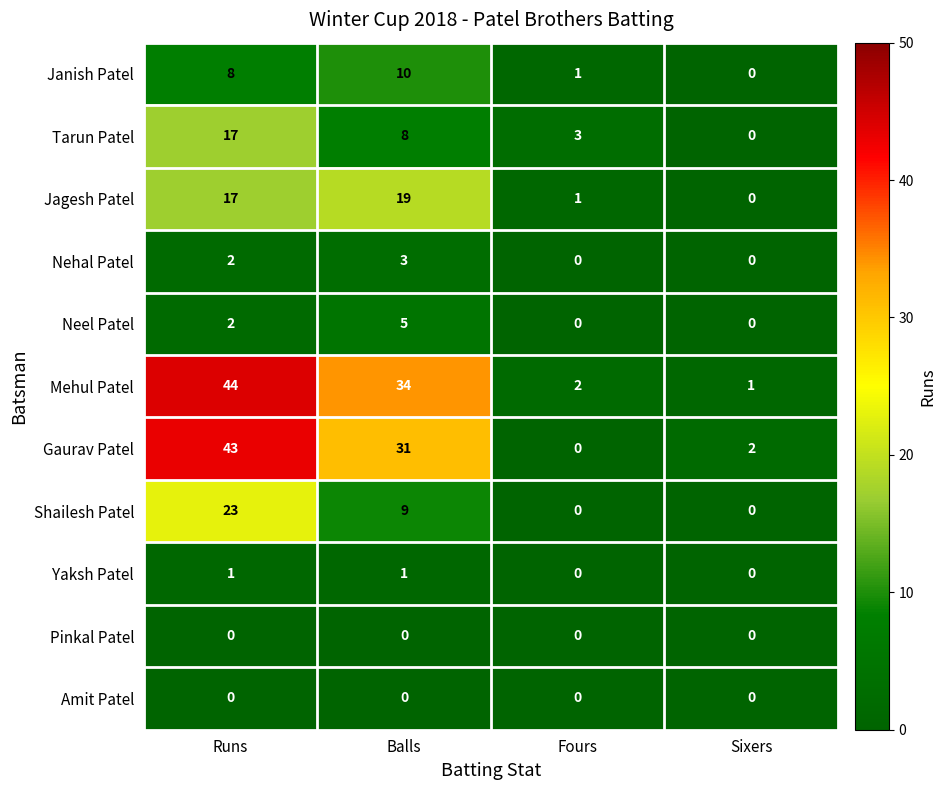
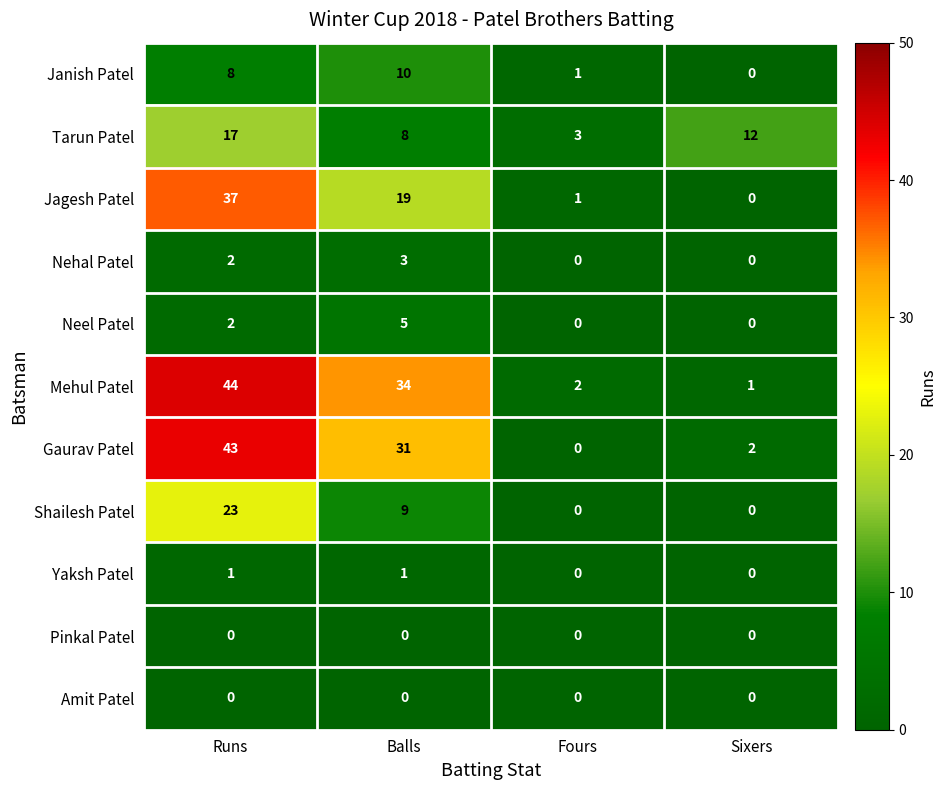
  {
    "Janish Patel": {
      "Runs": 8,
      "Balls": 10,
      "Fours": 1,
      "Sixers": 0
    },
    "Tarun Patel": {
      "Runs": 17,
      "Balls": 8,
      "Fours": 3,
-     "Sixers": 0
+     "Sixers": 12
    },
    "Jagesh Patel": {
-     "Runs": 17,
+     "Runs": 37,
      "Balls": 19,
      "Fours": 1,
      "Sixers": 0
    },
    "Nehal Patel": {
      "Runs": 2,
      "Balls": 3,
      "Fours": 0,
      "Sixers": 0
    },
    "Neel Patel": {
      "Runs": 2,
      "Balls": 5,
      "Fours": 0,
      "Sixers": 0
    },
    "Mehul Patel": {
      "Runs": 44,
      "Balls": 34,
      "Fours": 2,
      "Sixers": 1
    },
    "Gaurav Patel": {
      "Runs": 43,
      "Balls": 31,
      "Fours": 0,
      "Sixers": 2
    },
    "Shailesh Patel": {
      "Runs": 23,
      "Balls": 9,
      "Fours": 0,
      "Sixers": 0
    },
    "Yaksh Patel": {
      "Runs": 1,
      "Balls": 1,
      "Fours": 0,
      "Sixers": 0
    },
    "Pinkal Patel": {
      "Runs": 0,
      "Balls": 0,
      "Fours": 0,
      "Sixers": 0
    },
    "Amit Patel": {
      "Runs": 0,
      "Balls": 0,
      "Fours": 0,
      "Sixers": 0
    }
  }
